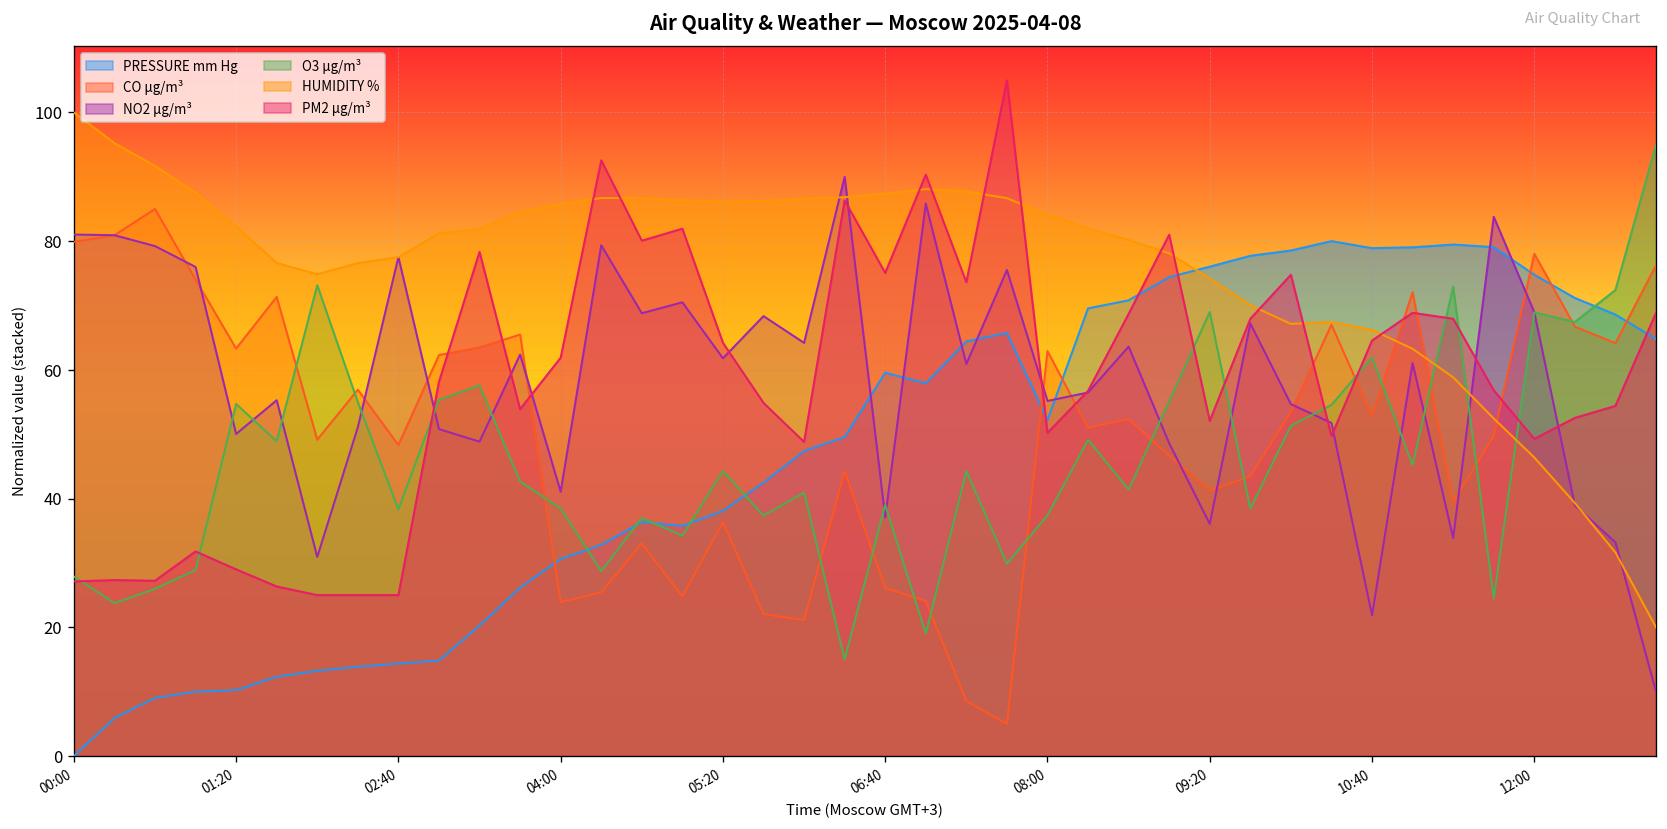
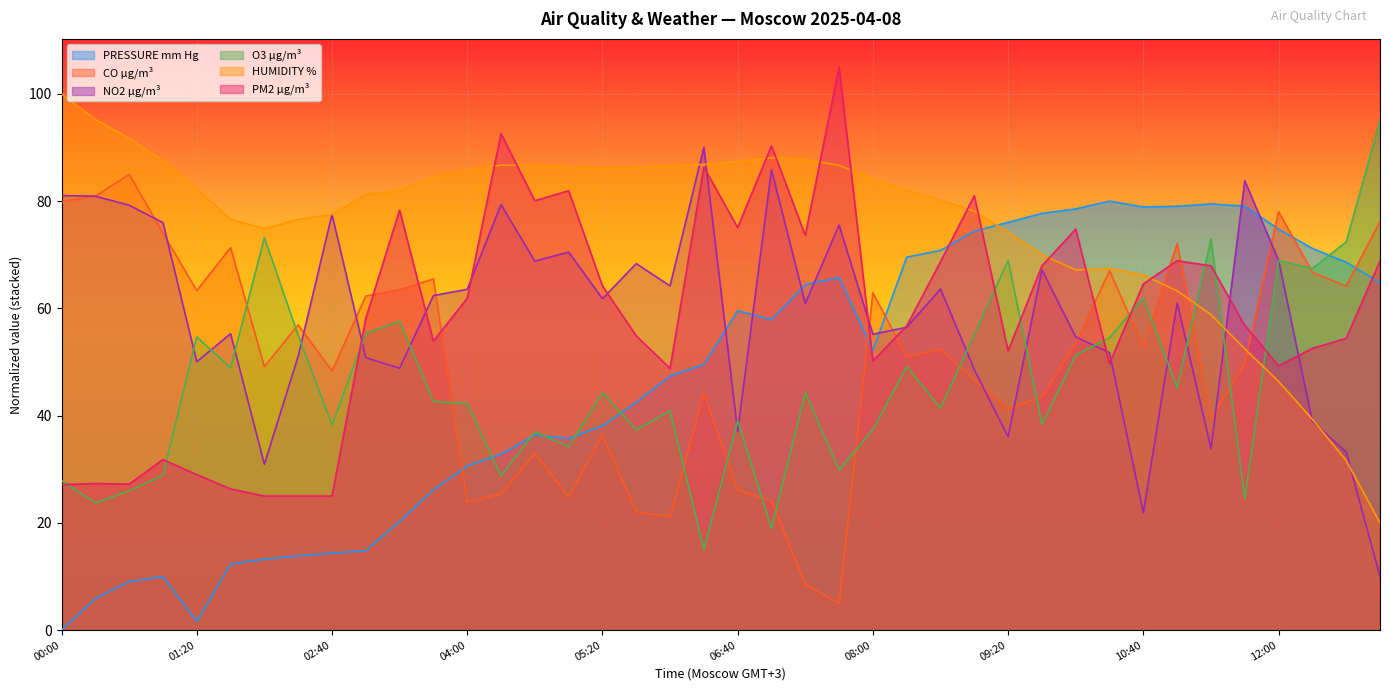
  {
    "PRESSURE mm Hg": {
      "00:00": 0,
-     "01:20": 10,
+     "01:20": 2,
      "02:40": 14,
      "04:00": 31,
      "05:20": 38,
      "06:40": 60,
      "08:00": 52,
      "09:20": 76,
      "10:40": 79,
      "12:00": 75
    },
    "NO2 µg/m³": {
      "00:00": 81,
      "01:20": 50,
-     "04:00": 41,
+     "04:00": 64,
      "05:20": 62,
      "06:40": 37,
      "08:00": 55,
      "09:20": 36,
      "10:40": 22
    },
    "O3 µg/m³": {
      "00:00": 28,
      "01:20": 55,
      "02:40": 38,
-     "04:00": 38,
+     "04:00": 42,
      "05:20": 44,
      "06:40": 39,
      "08:00": 37,
      "09:20": 69,
      "10:40": 62
    }
  }
